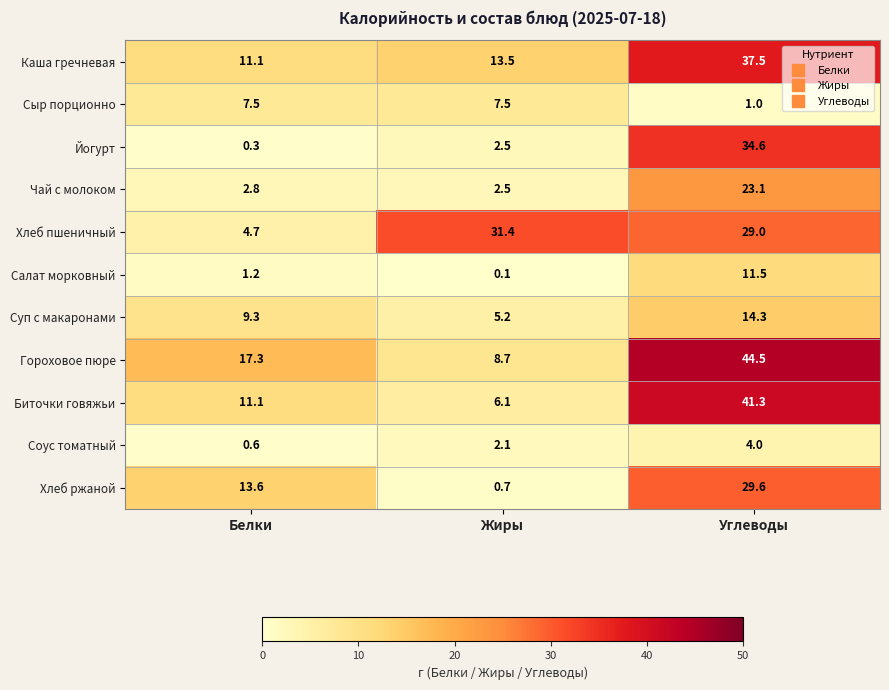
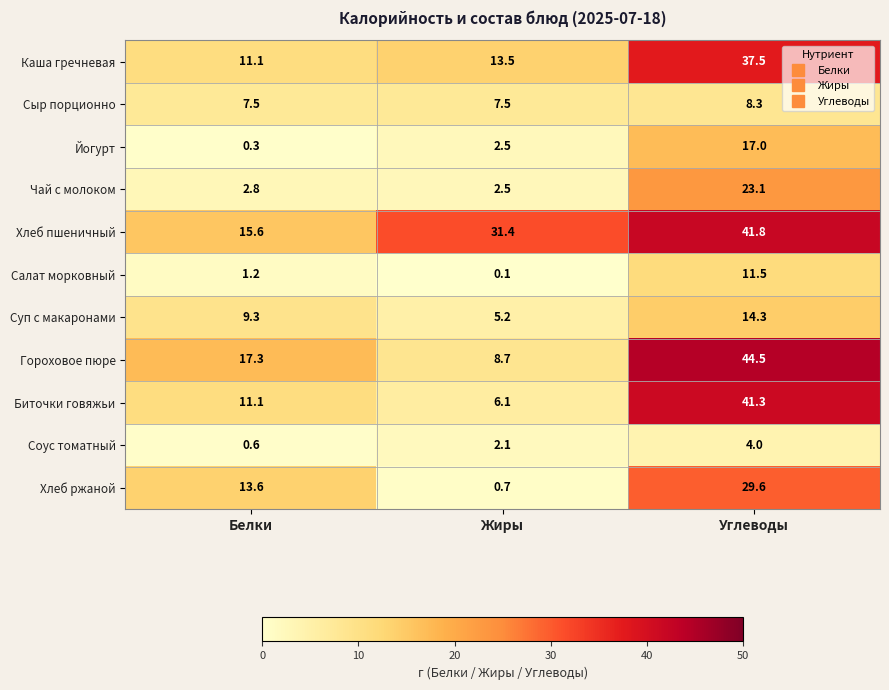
  {
    "Каша гречневая": {
      "Белки": 11.1,
      "Жиры": 13.5,
      "Углеводы": 37.5
    },
    "Сыр порционно": {
      "Белки": 7.5,
      "Жиры": 7.5,
-     "Углеводы": 1.0
+     "Углеводы": 8.3
    },
    "Йогурт": {
      "Белки": 0.3,
      "Жиры": 2.5,
-     "Углеводы": 34.6
+     "Углеводы": 17.0
    },
    "Чай с молоком": {
      "Белки": 2.8,
      "Жиры": 2.5,
      "Углеводы": 23.1
    },
    "Хлеб пшеничный": {
-     "Белки": 4.7,
+     "Белки": 15.6,
      "Жиры": 31.4,
-     "Углеводы": 29.0
+     "Углеводы": 41.8
    },
    "Салат морковный": {
      "Белки": 1.2,
      "Жиры": 0.1,
      "Углеводы": 11.5
    },
    "Суп с макаронами": {
      "Белки": 9.3,
      "Жиры": 5.2,
      "Углеводы": 14.3
    },
    "Гороховое пюре": {
      "Белки": 17.3,
      "Жиры": 8.7,
      "Углеводы": 44.5
    },
    "Биточки говяжьи": {
      "Белки": 11.1,
      "Жиры": 6.1,
      "Углеводы": 41.3
    },
    "Соус томатный": {
      "Белки": 0.6,
      "Жиры": 2.1,
      "Углеводы": 4.0
    },
    "Хлеб ржаной": {
      "Белки": 13.6,
      "Жиры": 0.7,
      "Углеводы": 29.6
    }
  }
